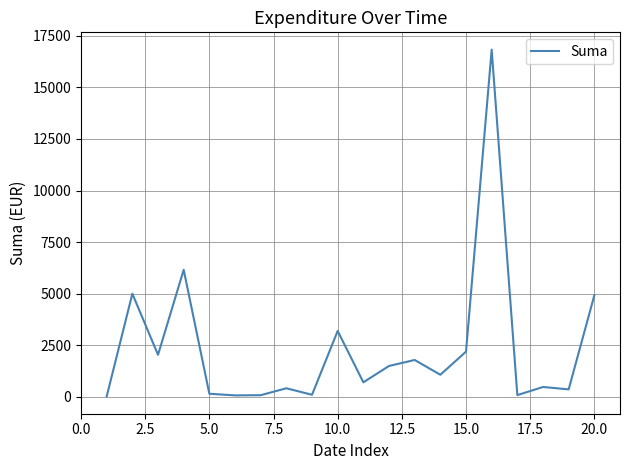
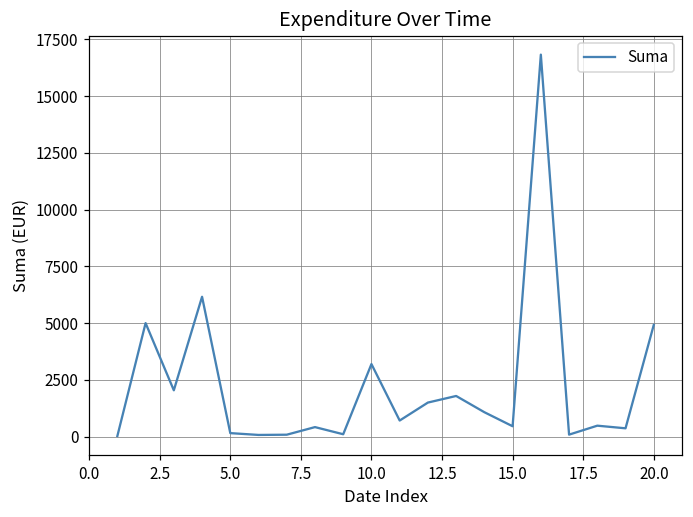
  {
    "5.0": 200,
    "10.0": 3200,
-   "15.0": 2200,
+   "15.0": 500,
    "20.0": 4900
  }
